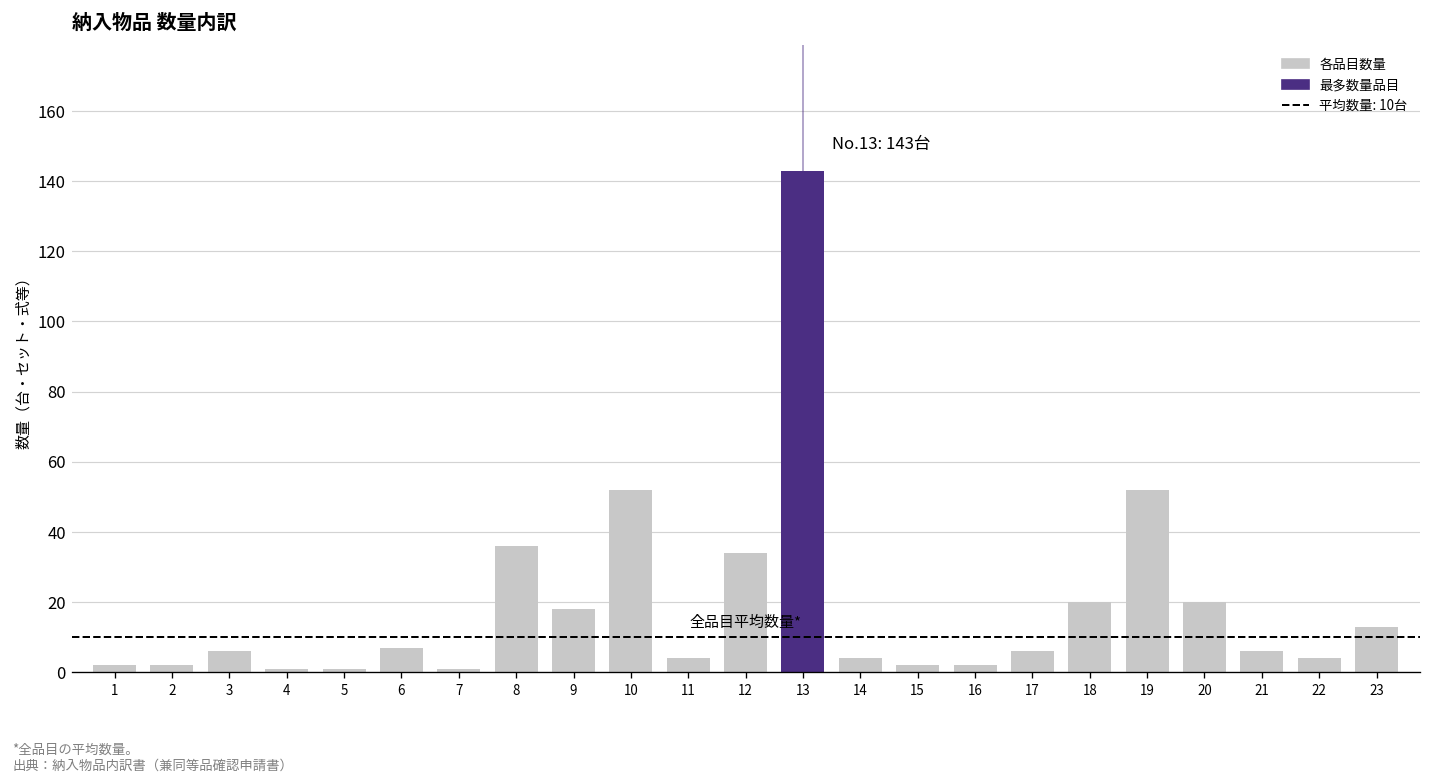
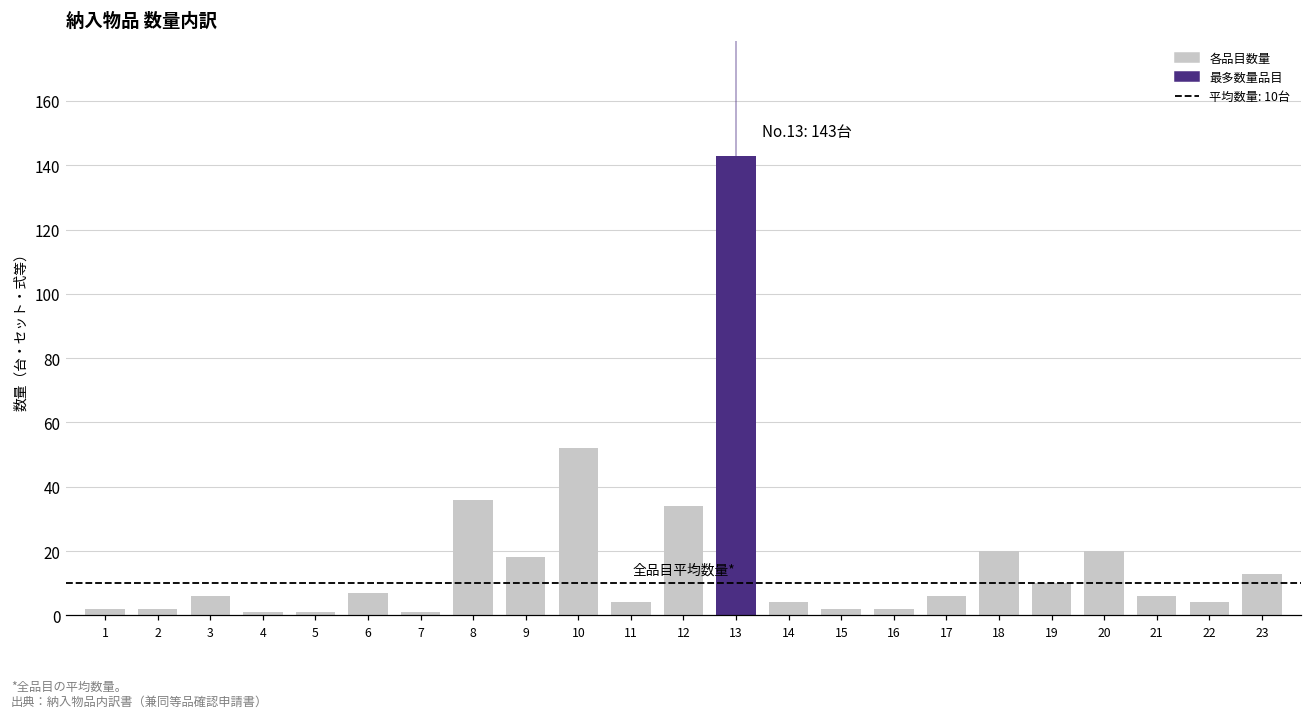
  {
    "1": 2,
    "2": 2,
    "3": 6,
    "4": 1,
    "5": 1,
    "6": 7,
    "7": 1,
    "8": 36,
    "9": 18,
    "10": 52,
    "11": 4,
    "12": 34,
    "13": 143,
    "14": 4,
    "15": 2,
    "16": 2,
    "17": 6,
    "18": 20,
-   "19": 52,
+   "19": 10,
    "20": 20,
    "21": 6,
    "22": 4,
    "23": 13
  }
